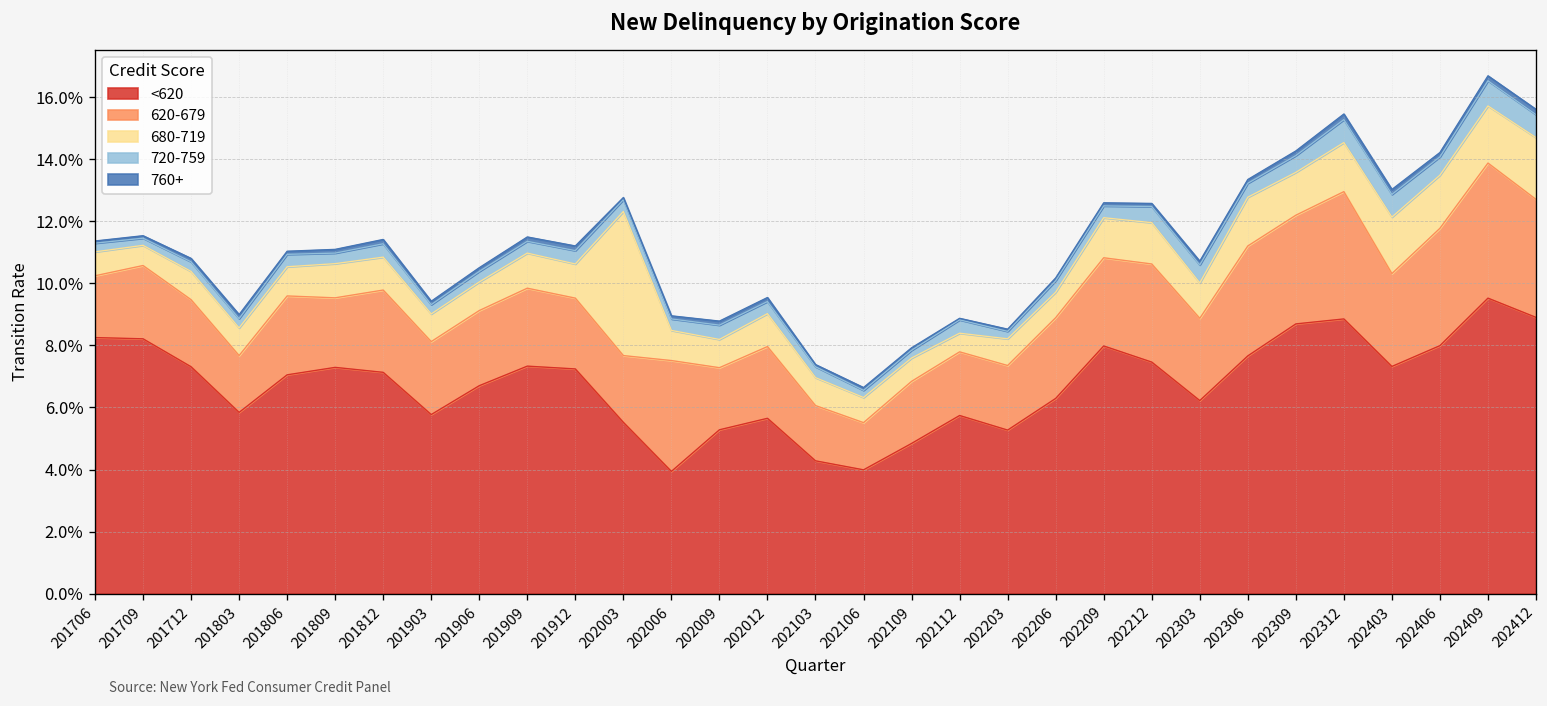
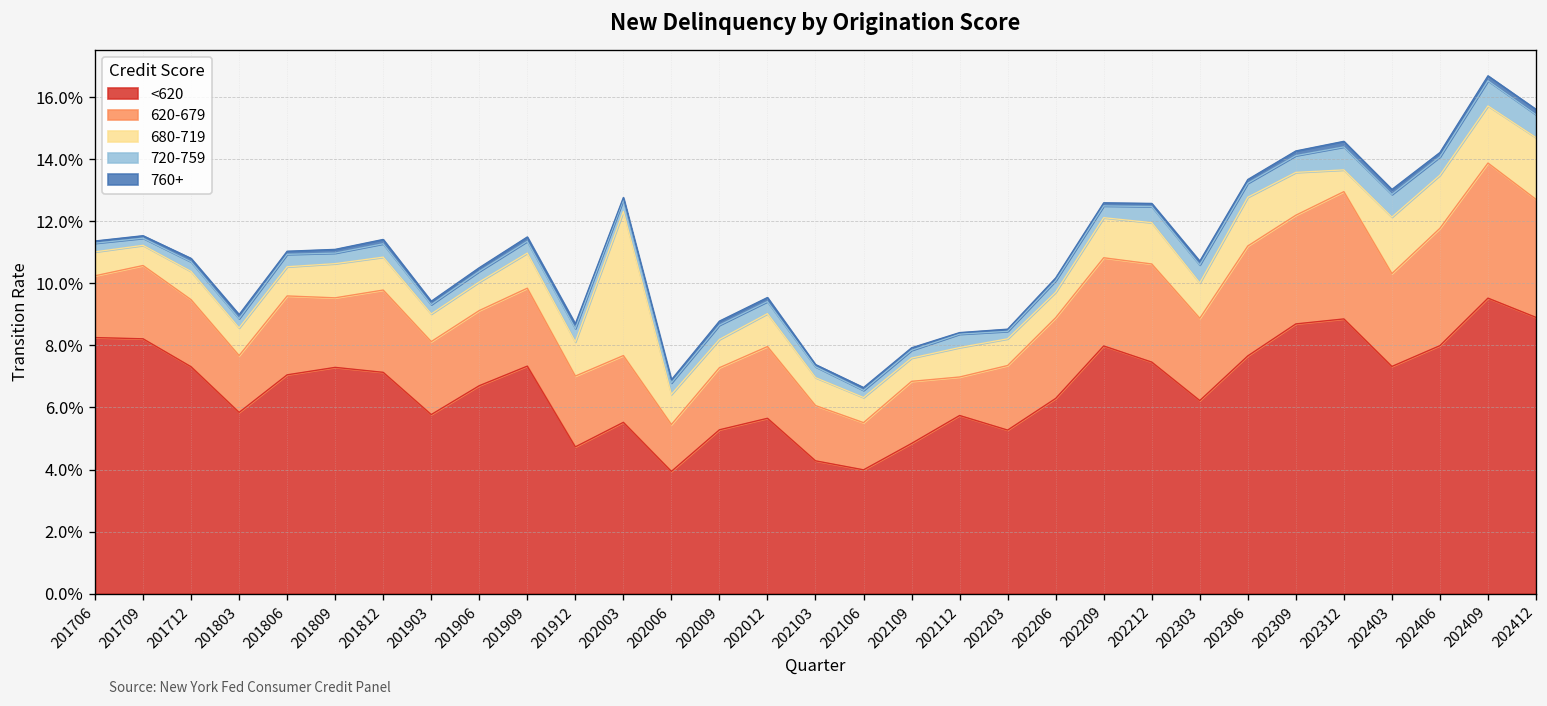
  {
    "<620": {
      "201706": "8.3%",
      "201709": "8.2%",
      "201712": "7.3%",
      "201803": "5.8%",
      "201806": "7.0%",
      "201809": "7.3%",
      "201812": "7.1%",
      "201903": "5.8%",
      "201906": "6.7%",
      "201909": "7.3%",
-     "201912": "7.2%",
+     "201912": "4.7%",
      "202003": "5.5%",
      "202006": "3.9%",
      "202009": "5.3%",
      "202012": "5.7%",
      "202103": "4.3%",
      "202106": "4.0%",
      "202109": "4.8%",
      "202112": "5.7%",
      "202203": "5.3%",
      "202206": "6.3%",
      "202209": "8.0%",
      "202212": "7.5%",
      "202303": "6.2%",
      "202306": "7.7%",
      "202309": "8.7%",
      "202312": "8.9%",
      "202403": "7.3%",
      "202406": "8.0%",
      "202409": "9.5%",
      "202412": "8.9%"
    },
    "620-679": {
      "201706": "2.0%",
      "201709": "2.4%",
      "201712": "2.2%",
      "201803": "1.8%",
      "201806": "2.5%",
      "201809": "2.2%",
      "201812": "2.6%",
      "201903": "2.3%",
      "201906": "2.4%",
      "201909": "2.5%",
      "201912": "2.3%",
      "202003": "2.1%",
-     "202006": "3.6%",
+     "202006": "1.5%",
      "202009": "2.0%",
      "202012": "2.3%",
      "202103": "1.8%",
      "202106": "1.5%",
      "202109": "2.0%",
-     "202112": "2.1%",
+     "202112": "1.2%",
      "202203": "2.1%",
      "202206": "2.6%",
      "202209": "2.8%",
      "202212": "3.2%",
      "202303": "2.7%",
      "202306": "3.5%",
      "202309": "3.5%",
      "202312": "4.1%",
      "202403": "3.0%",
      "202406": "3.8%",
      "202409": "4.3%",
      "202412": "3.8%"
    },
    "680-719": {
      "201706": "0.8%",
      "201709": "0.7%",
      "201712": "0.9%",
      "201803": "0.9%",
      "201806": "0.9%",
      "201809": "1.1%",
      "201812": "1.1%",
      "201903": "0.9%",
      "201906": "0.9%",
      "201909": "1.1%",
      "201912": "1.1%",
      "202003": "4.6%",
      "202006": "1.0%",
      "202009": "0.9%",
      "202012": "1.1%",
      "202103": "0.9%",
      "202106": "0.8%",
      "202109": "0.7%",
-     "202112": "0.6%",
+     "202112": "0.9%",
      "202203": "0.9%",
      "202206": "0.8%",
      "202209": "1.3%",
      "202212": "1.3%",
      "202303": "1.1%",
      "202306": "1.6%",
      "202309": "1.4%",
-     "202312": "1.6%",
+     "202312": "0.7%",
      "202403": "1.8%",
      "202406": "1.7%",
      "202409": "1.8%",
      "202412": "2.0%"
    },
    "720-759": {
      "201712": "0.3%",
      "201803": "0.3%",
      "201806": "0.4%",
      "201809": "0.3%",
      "201812": "0.4%",
      "201903": "0.3%",
      "201906": "0.3%",
      "201909": "0.4%",
      "201912": "0.4%",
      "202009": "0.5%",
      "202012": "0.4%",
      "202209": "0.4%",
      "202212": "0.5%",
      "202303": "0.6%",
      "202306": "0.5%",
      "202309": "0.5%",
      "202312": "0.7%",
      "202403": "0.7%",
      "202406": "0.6%",
      "202409": "0.8%",
      "202412": "0.7%"
    },
    "760+": {
      "201712": "0.1%",
      "201803": "0.1%",
      "201806": "0.1%",
      "201809": "0.1%",
      "201812": "0.1%",
      "201903": "0.1%",
      "201906": "0.1%",
      "201909": "0.1%",
      "201912": "0.2%",
      "202009": "0.1%",
      "202012": "0.1%",
      "202209": "0.1%",
      "202212": "0.1%",
      "202303": "0.1%",
      "202306": "0.1%",
      "202309": "0.2%",
      "202312": "0.2%",
      "202403": "0.2%",
      "202406": "0.1%",
      "202409": "0.2%",
      "202412": "0.2%"
    }
  }
